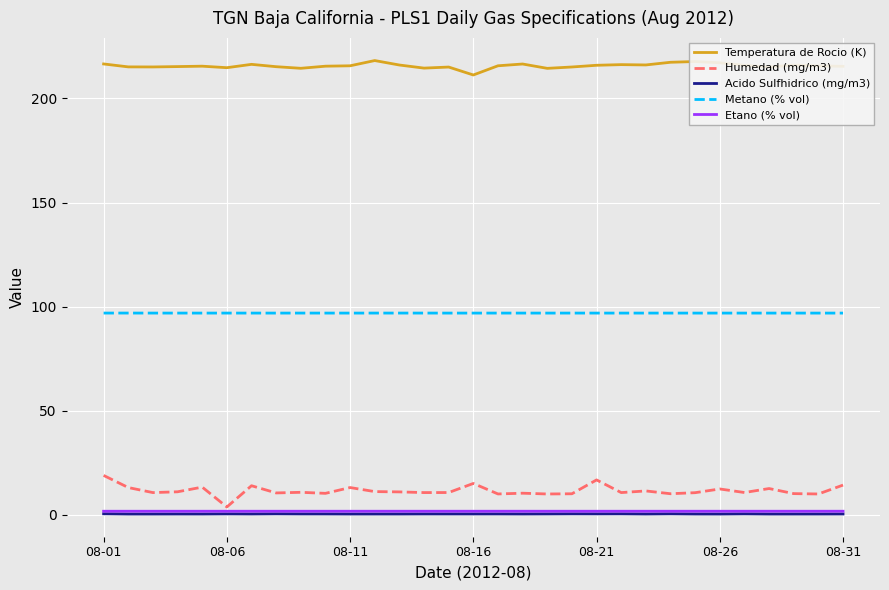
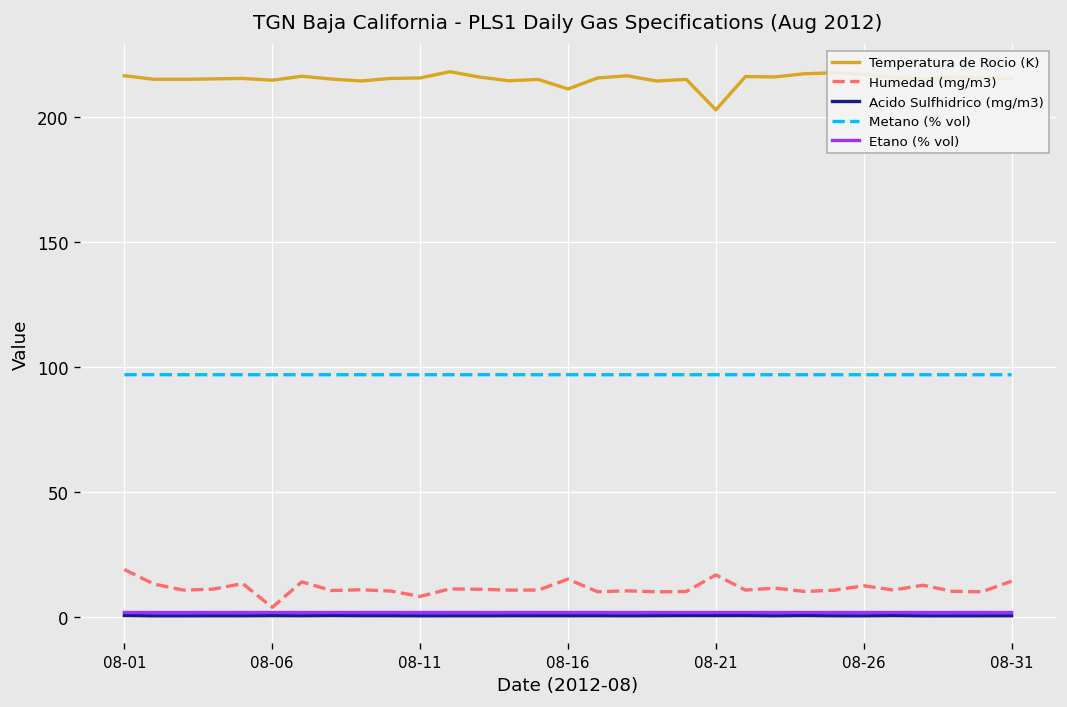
  {
    "Temperatura de Rocio (K)": {
      "08-01": 217,
      "08-06": 215,
      "08-11": 216,
      "08-16": 211,
-     "08-21": 216
+     "08-21": 203
    },
    "Humedad (mg/m3)": {
      "08-01": 19,
      "08-06": 4,
-     "08-11": 13,
+     "08-11": 8,
      "08-16": 15,
      "08-21": 17,
      "08-26": 12,
      "08-31": 14
    },
    "Acido Sulfhidrico (mg/m3)": {
      "08-01": 1,
      "08-06": 0,
      "08-11": 0,
      "08-16": 0,
      "08-21": 0,
      "08-26": 0,
      "08-31": 0
    },
    "Metano (% vol)": {
      "08-01": 97,
      "08-06": 97,
      "08-11": 97,
      "08-16": 97,
      "08-21": 97,
      "08-26": 97,
      "08-31": 97
    },
    "Etano (% vol)": {
      "08-01": 2,
      "08-06": 2,
      "08-11": 2,
      "08-16": 2,
      "08-21": 2,
      "08-26": 2,
      "08-31": 2
    }
  }
